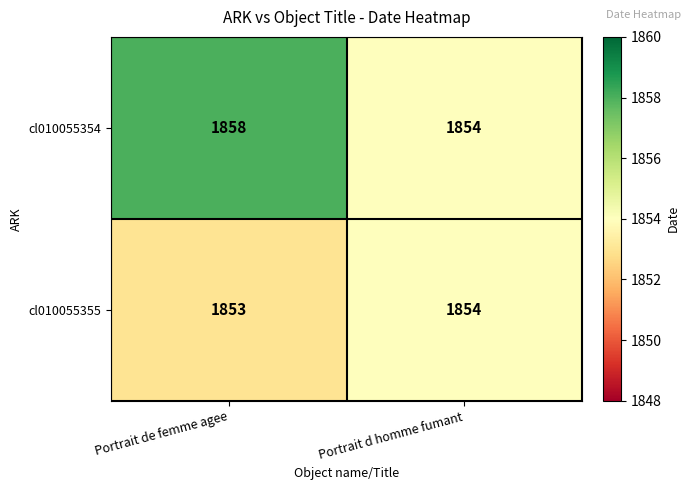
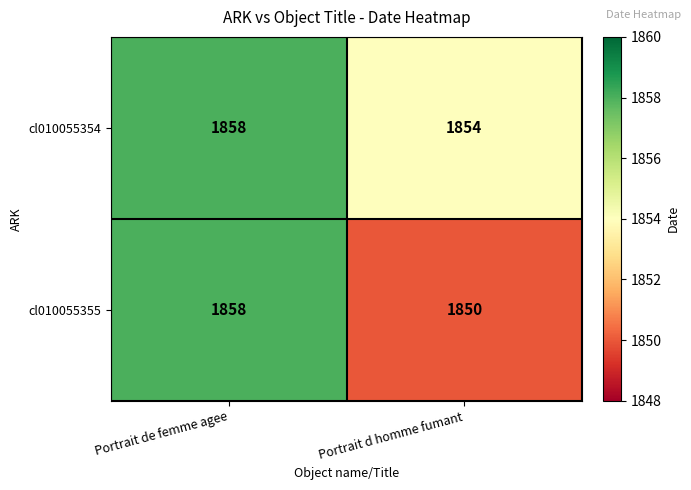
  {
    "cl010055354": {
      "Portrait de femme agee": 1858,
      "Portrait d homme fumant": 1854
    },
    "cl010055355": {
-     "Portrait de femme agee": 1853,
-     "Portrait d homme fumant": 1854
+     "Portrait de femme agee": 1858,
+     "Portrait d homme fumant": 1850
    }
  }
